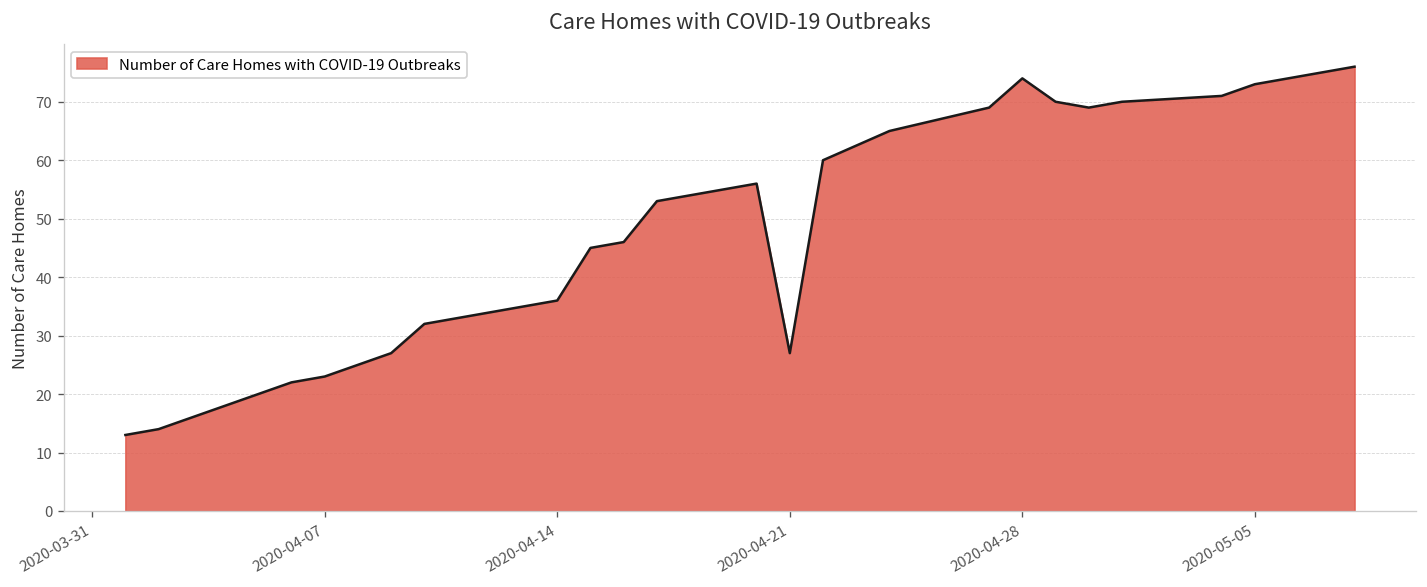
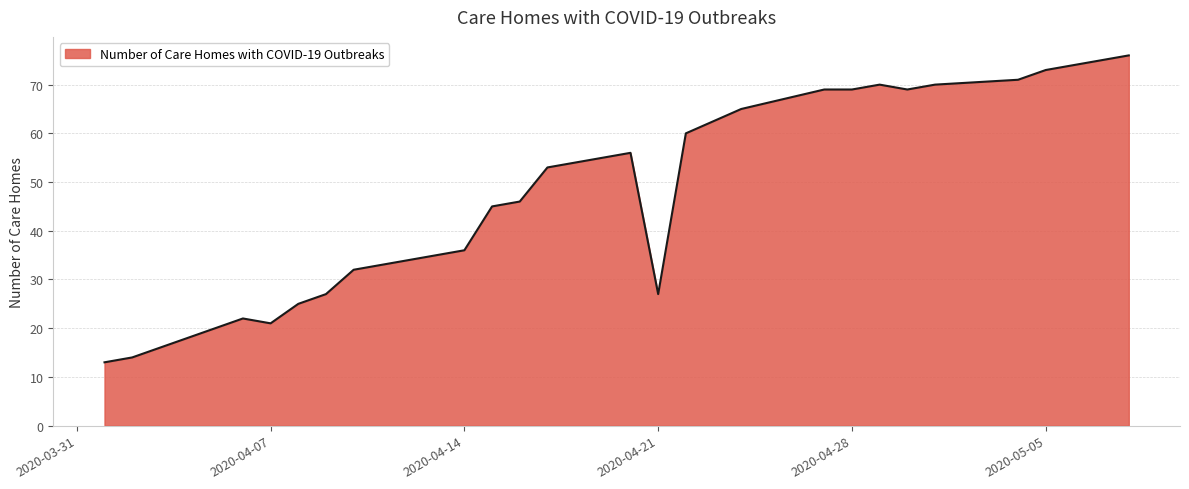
  {
-   "2020-04-07": 23,
+   "2020-04-07": 21,
    "2020-04-14": 36,
    "2020-04-21": 27,
-   "2020-04-28": 74,
+   "2020-04-28": 69,
    "2020-05-05": 73
  }
